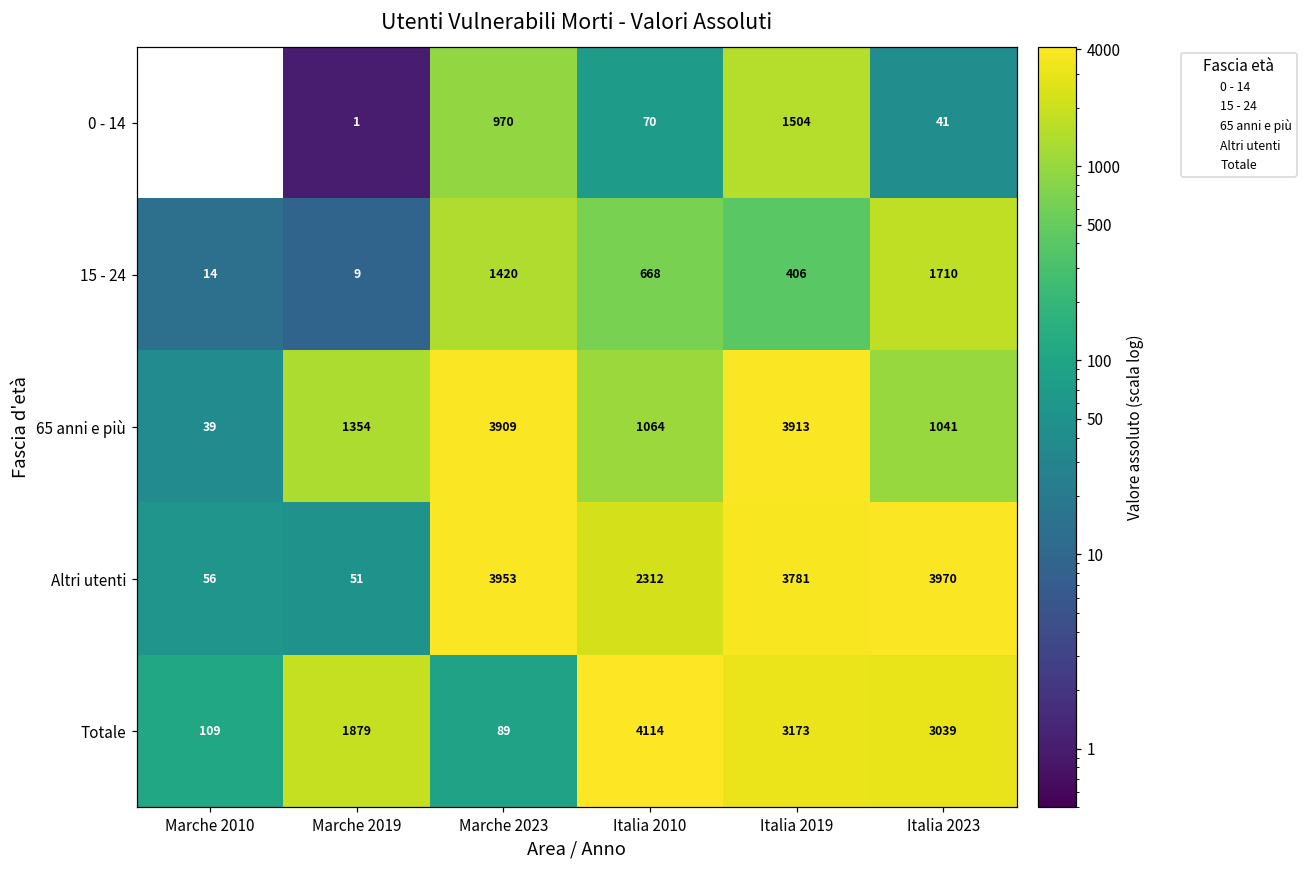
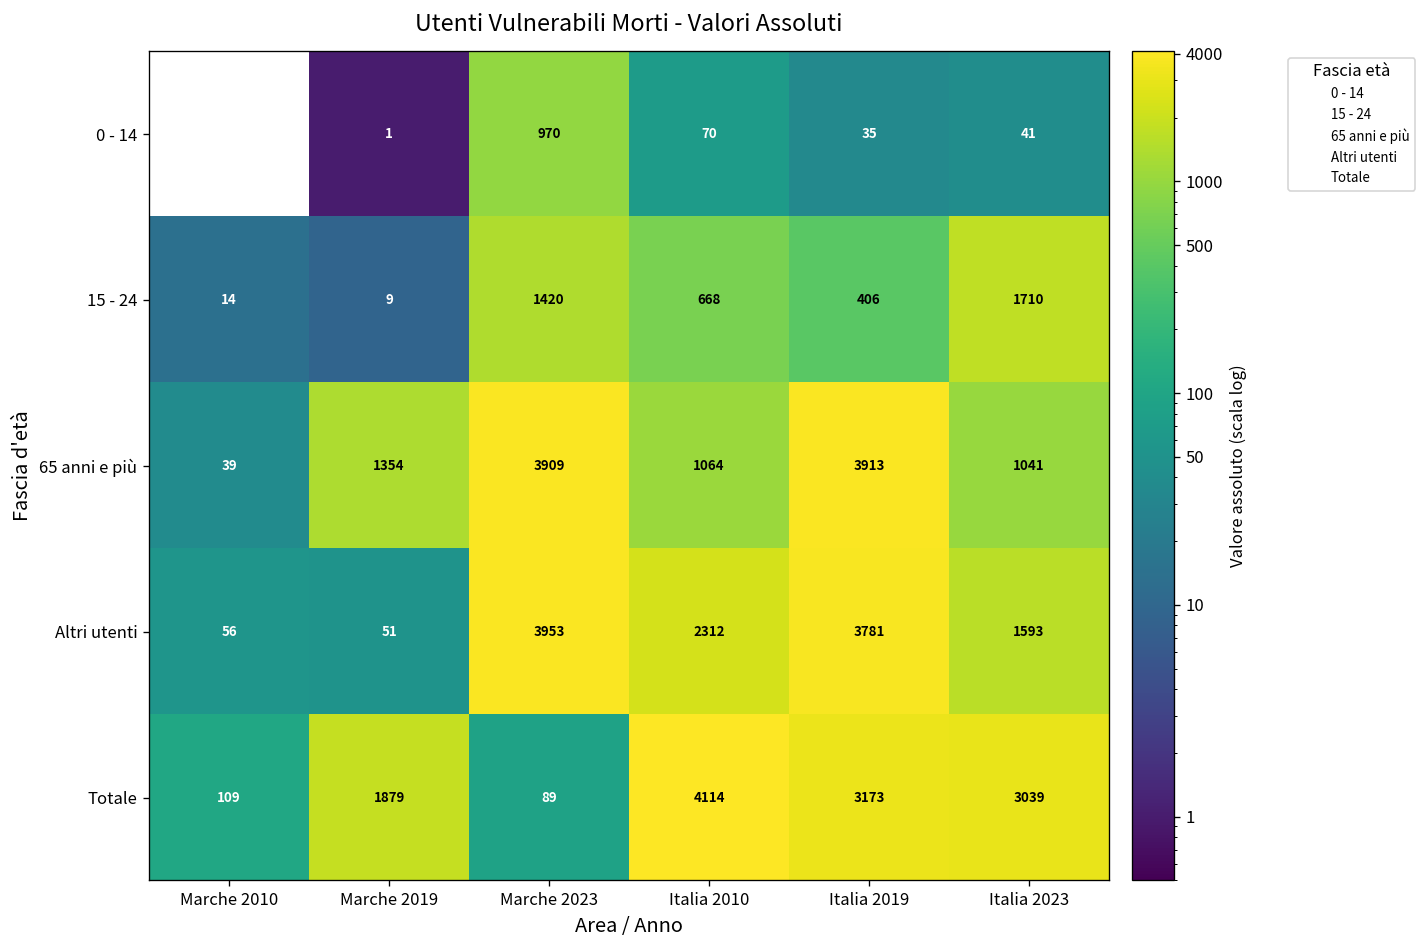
  {
    "0 - 14": {
      "Marche 2019": 1,
      "Marche 2023": 970,
      "Italia 2010": 70,
-     "Italia 2019": 1504,
+     "Italia 2019": 35,
      "Italia 2023": 41
    },
    "15 - 24": {
      "Marche 2010": 14,
      "Marche 2019": 9,
      "Marche 2023": 1420,
      "Italia 2010": 668,
      "Italia 2019": 406,
      "Italia 2023": 1710
    },
    "65 anni e più": {
      "Marche 2010": 39,
      "Marche 2019": 1354,
      "Marche 2023": 3909,
      "Italia 2010": 1064,
      "Italia 2019": 3913,
      "Italia 2023": 1041
    },
    "Altri utenti": {
      "Marche 2010": 56,
      "Marche 2019": 51,
      "Marche 2023": 3953,
      "Italia 2010": 2312,
      "Italia 2019": 3781,
-     "Italia 2023": 3970
+     "Italia 2023": 1593
    },
    "Totale": {
      "Marche 2010": 109,
      "Marche 2019": 1879,
      "Marche 2023": 89,
      "Italia 2010": 4114,
      "Italia 2019": 3173,
      "Italia 2023": 3039
    }
  }
